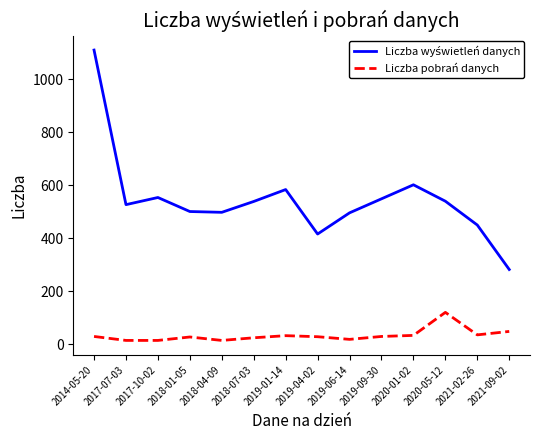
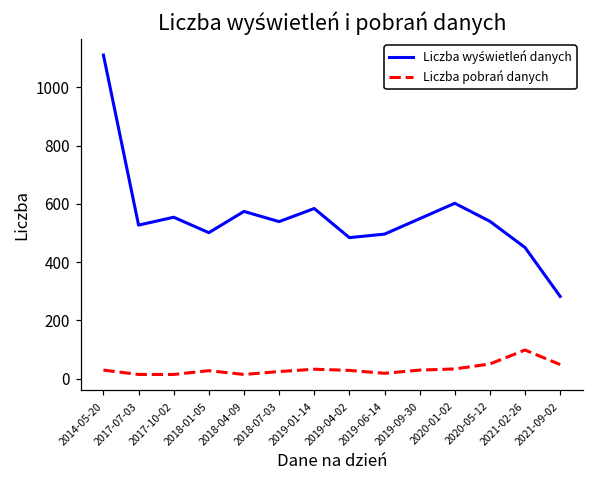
  {
    "Liczba wyświetleń danych": {
      "2014-05-20": 1110,
      "2017-07-03": 530,
      "2017-10-02": 550,
      "2018-01-05": 500,
-     "2018-04-09": 500,
+     "2018-04-09": 570,
      "2018-07-03": 540,
      "2019-01-14": 580,
-     "2019-04-02": 420,
+     "2019-04-02": 480,
      "2019-06-14": 500,
      "2019-09-30": 550,
      "2020-01-02": 600,
      "2020-05-12": 540,
      "2021-02-26": 450,
      "2021-09-02": 280
    },
    "Liczba pobrań danych": {
      "2014-05-20": 30,
      "2017-07-03": 10,
      "2017-10-02": 10,
      "2018-01-05": 30,
      "2018-04-09": 10,
      "2018-07-03": 20,
      "2019-01-14": 30,
      "2019-04-02": 30,
      "2019-06-14": 20,
      "2019-09-30": 30,
      "2020-01-02": 30,
-     "2020-05-12": 120,
-     "2021-02-26": 40,
+     "2020-05-12": 50,
+     "2021-02-26": 100,
      "2021-09-02": 50
    }
  }
